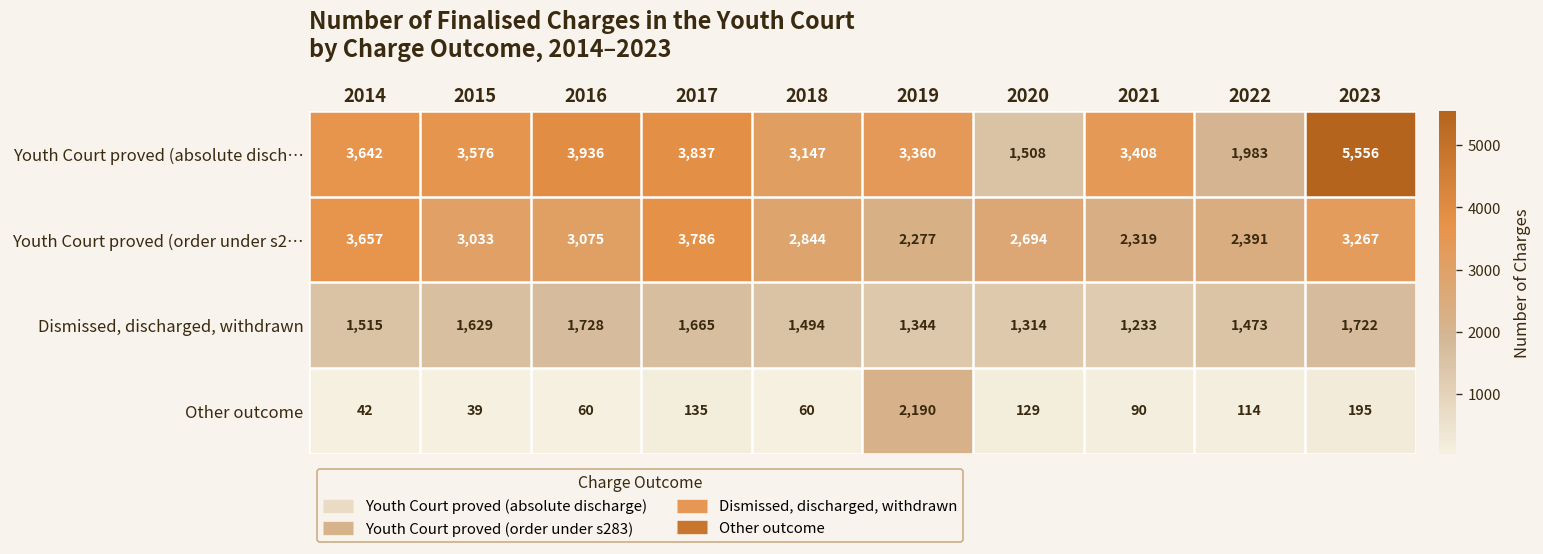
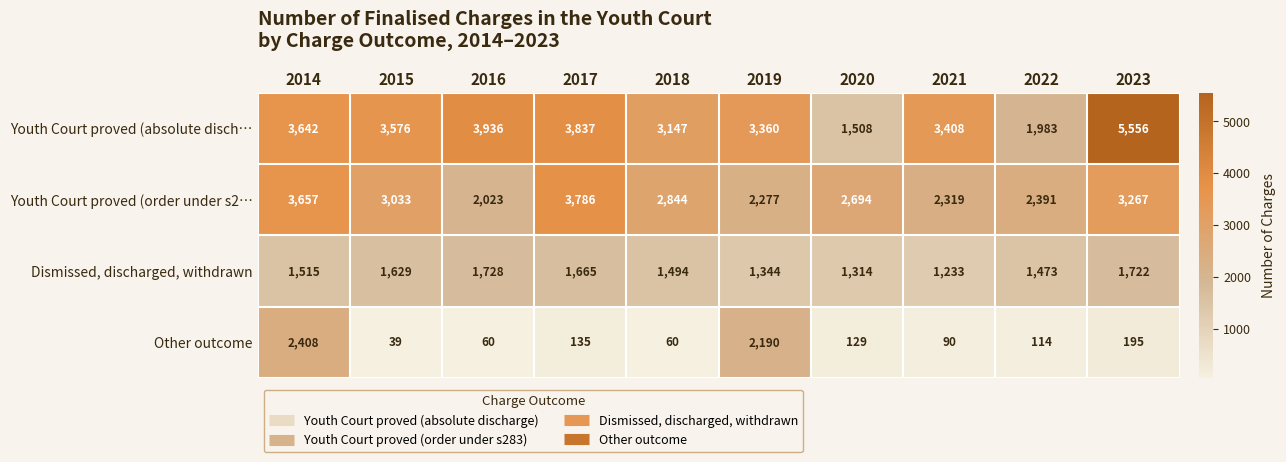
  {
    "Youth Court proved (absolute disch…": {
      "2014": "3,642",
      "2015": "3,576",
      "2016": "3,936",
      "2017": "3,837",
      "2018": "3,147",
      "2019": "3,360",
      "2020": "1,508",
      "2021": "3,408",
      "2022": "1,983",
      "2023": "5,556"
    },
    "Youth Court proved (order under s2…": {
      "2014": "3,657",
      "2015": "3,033",
-     "2016": "3,075",
+     "2016": "2,023",
      "2017": "3,786",
      "2018": "2,844",
      "2019": "2,277",
      "2020": "2,694",
      "2021": "2,319",
      "2022": "2,391",
      "2023": "3,267"
    },
    "Dismissed, discharged, withdrawn": {
      "2014": "1,515",
      "2015": "1,629",
      "2016": "1,728",
      "2017": "1,665",
      "2018": "1,494",
      "2019": "1,344",
      "2020": "1,314",
      "2021": "1,233",
      "2022": "1,473",
      "2023": "1,722"
    },
    "Other outcome": {
-     "2014": "42",
+     "2014": "2,408",
      "2015": "39",
      "2016": "60",
      "2017": "135",
      "2018": "60",
      "2019": "2,190",
      "2020": "129",
      "2021": "90",
      "2022": "114",
      "2023": "195"
    }
  }
